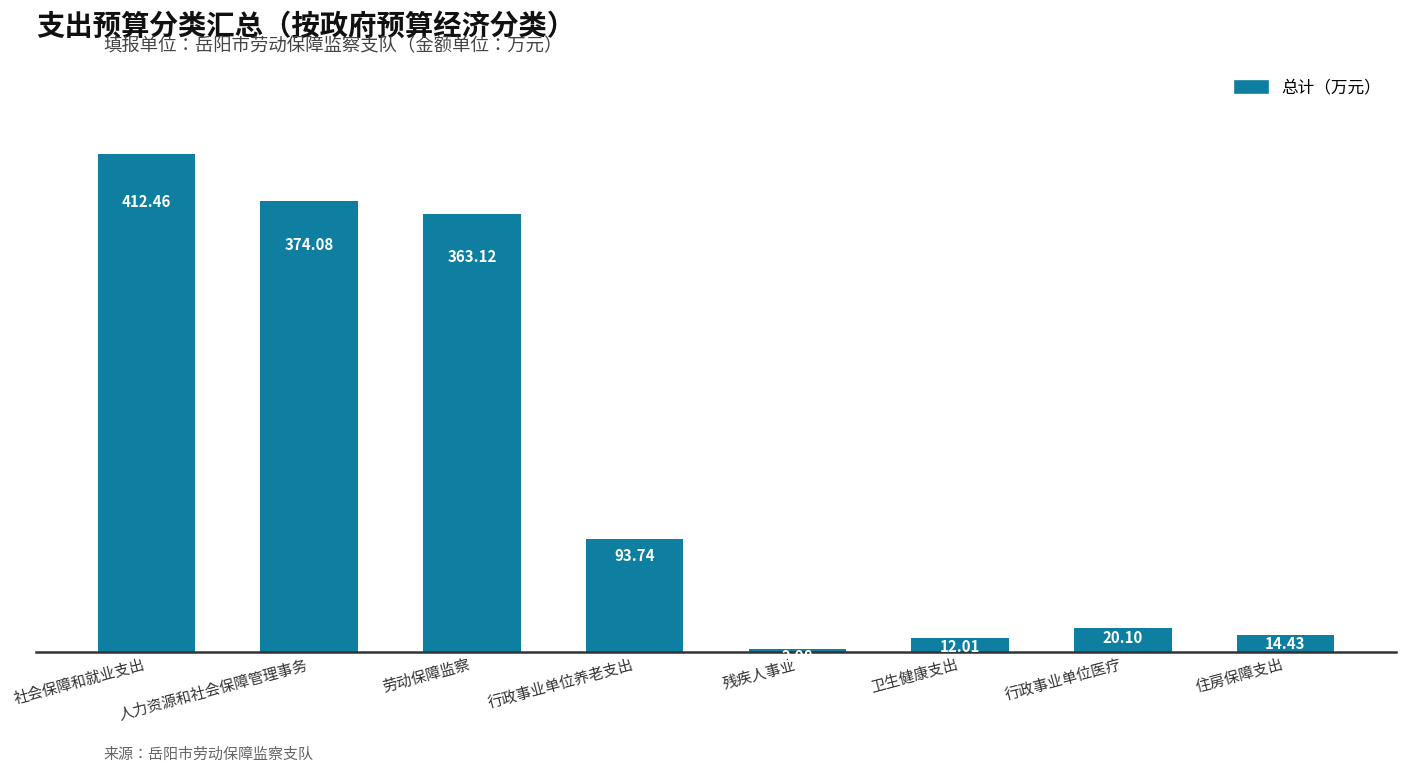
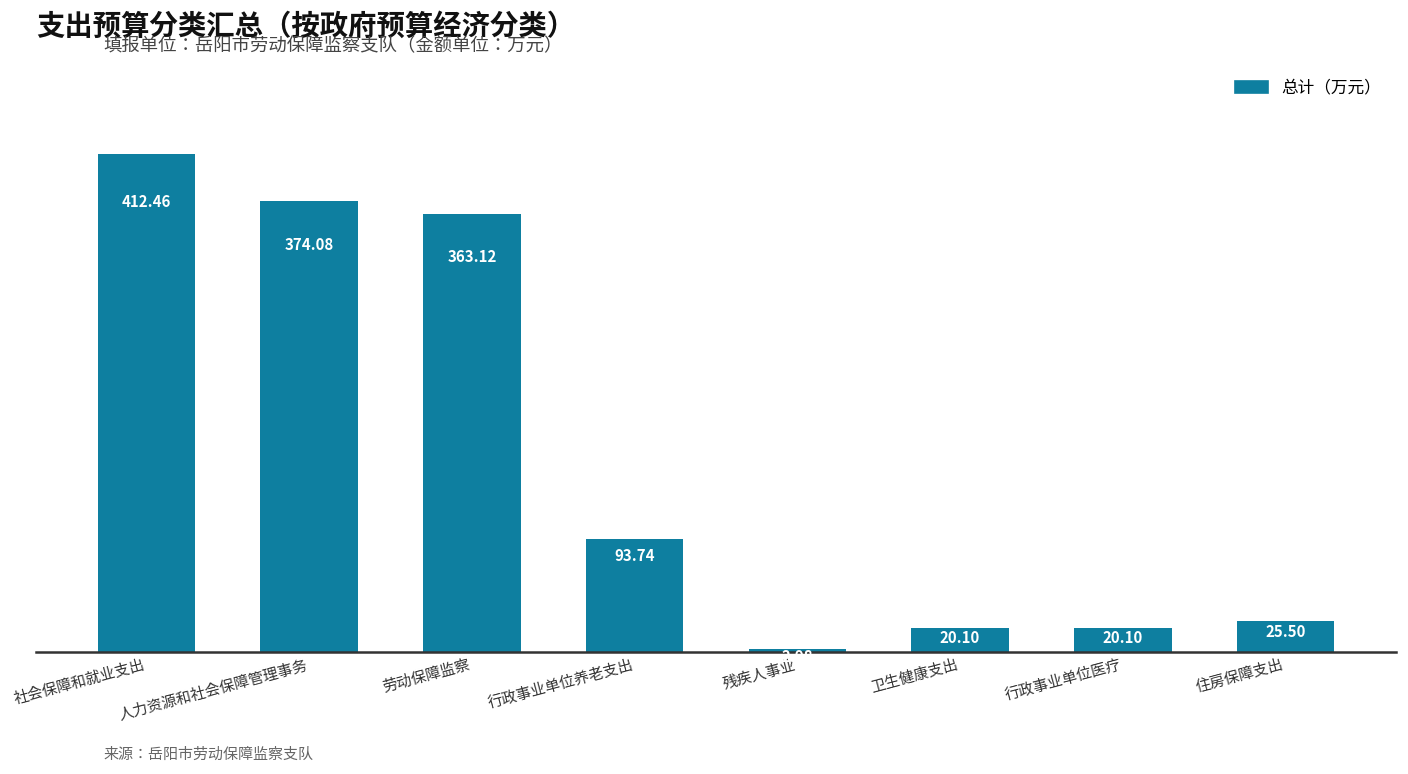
  {
    "社会保障和就业支出": 412.46,
    "人力资源和社会保障管理事务": 374.08,
    "劳动保障监察": 363.12,
    "行政事业单位养老支出": 93.74,
-   "卫生健康支出": 12.01,
+   "卫生健康支出": 20.10,
    "行政事业单位医疗": 20.10,
-   "住房保障支出": 14.43
+   "住房保障支出": 25.50
  }
